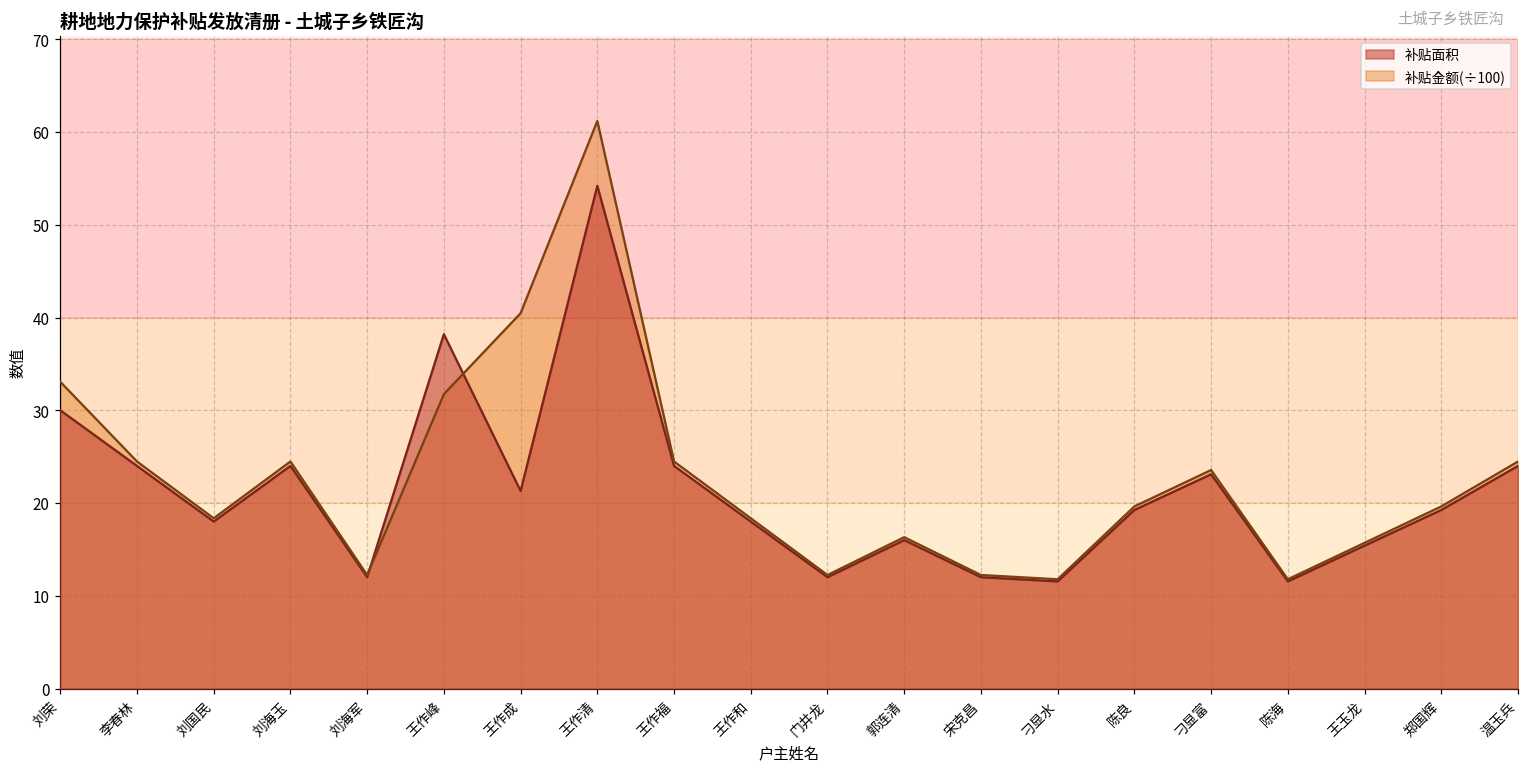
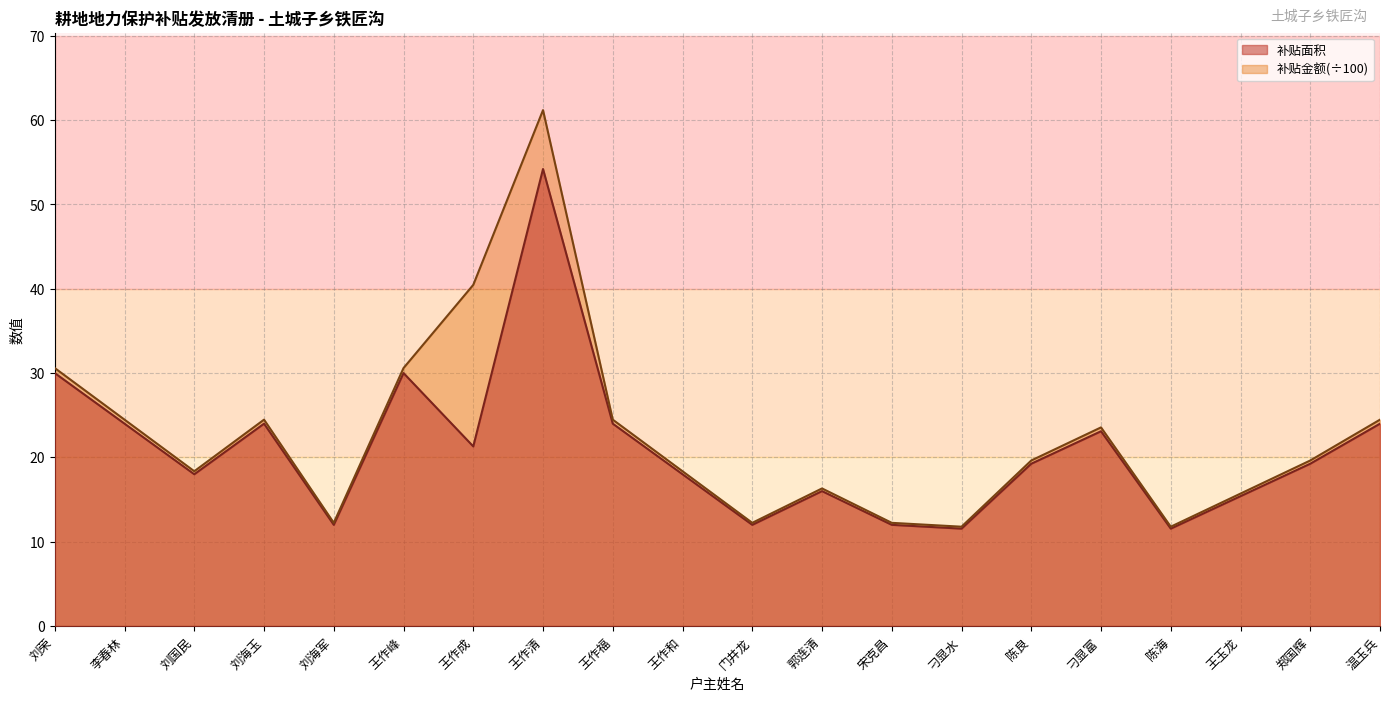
  {
    "补贴面积": {
      "刘荣": 30,
      "李春林": 24,
      "刘国民": 18,
      "刘海玉": 24,
-     "王作峰": 38,
+     "王作峰": 30,
      "王作成": 21,
      "王作清": 54,
      "王作福": 24,
      "王作和": 18,
      "郭连清": 16,
      "陈良": 19,
      "刁显富": 23,
      "王玉龙": 15,
      "郑国辉": 19,
      "温玉兵": 24
    },
    "补贴金额(÷100)": {
-     "刘荣": 33,
+     "刘荣": 31,
      "李春林": 24,
      "刘国民": 18,
      "刘海玉": 24,
-     "王作峰": 32,
+     "王作峰": 31,
      "王作成": 40,
      "王作清": 61,
      "王作福": 24,
      "王作和": 18,
      "郭连清": 16,
      "陈良": 20,
      "刁显富": 24,
      "王玉龙": 16,
      "郑国辉": 20,
      "温玉兵": 24
    }
  }
